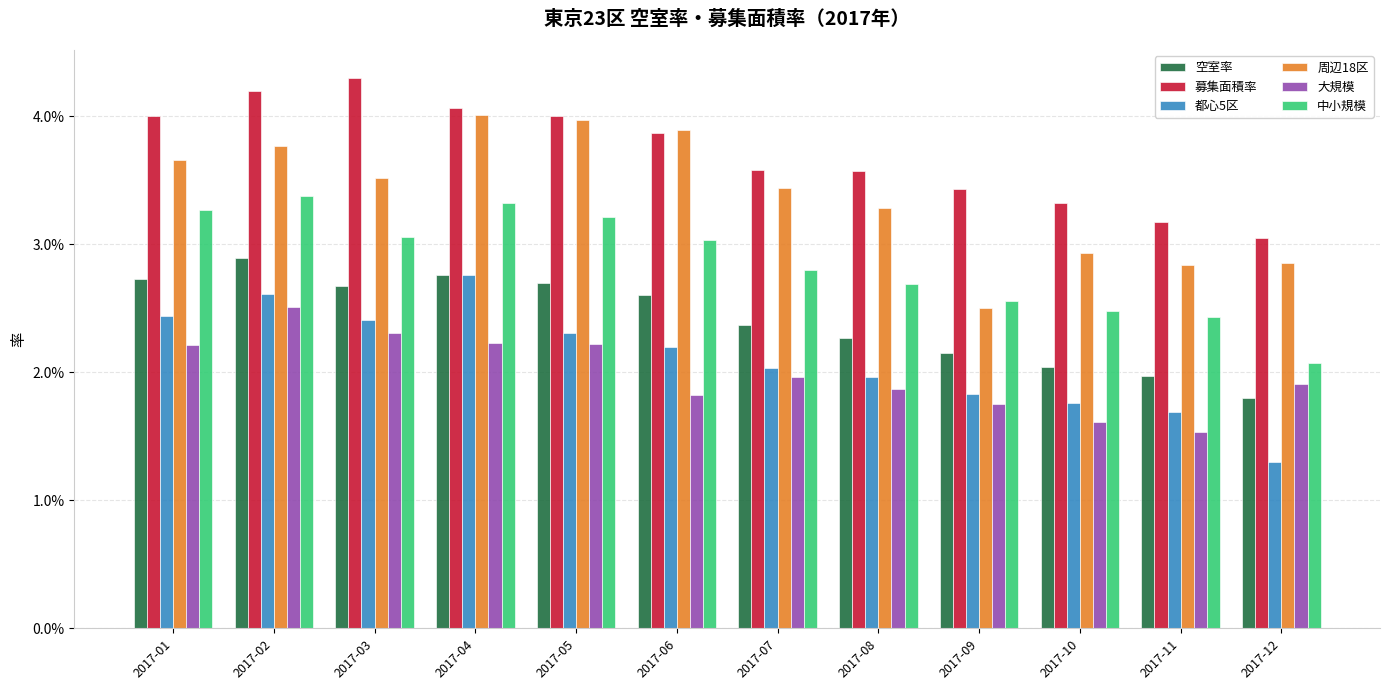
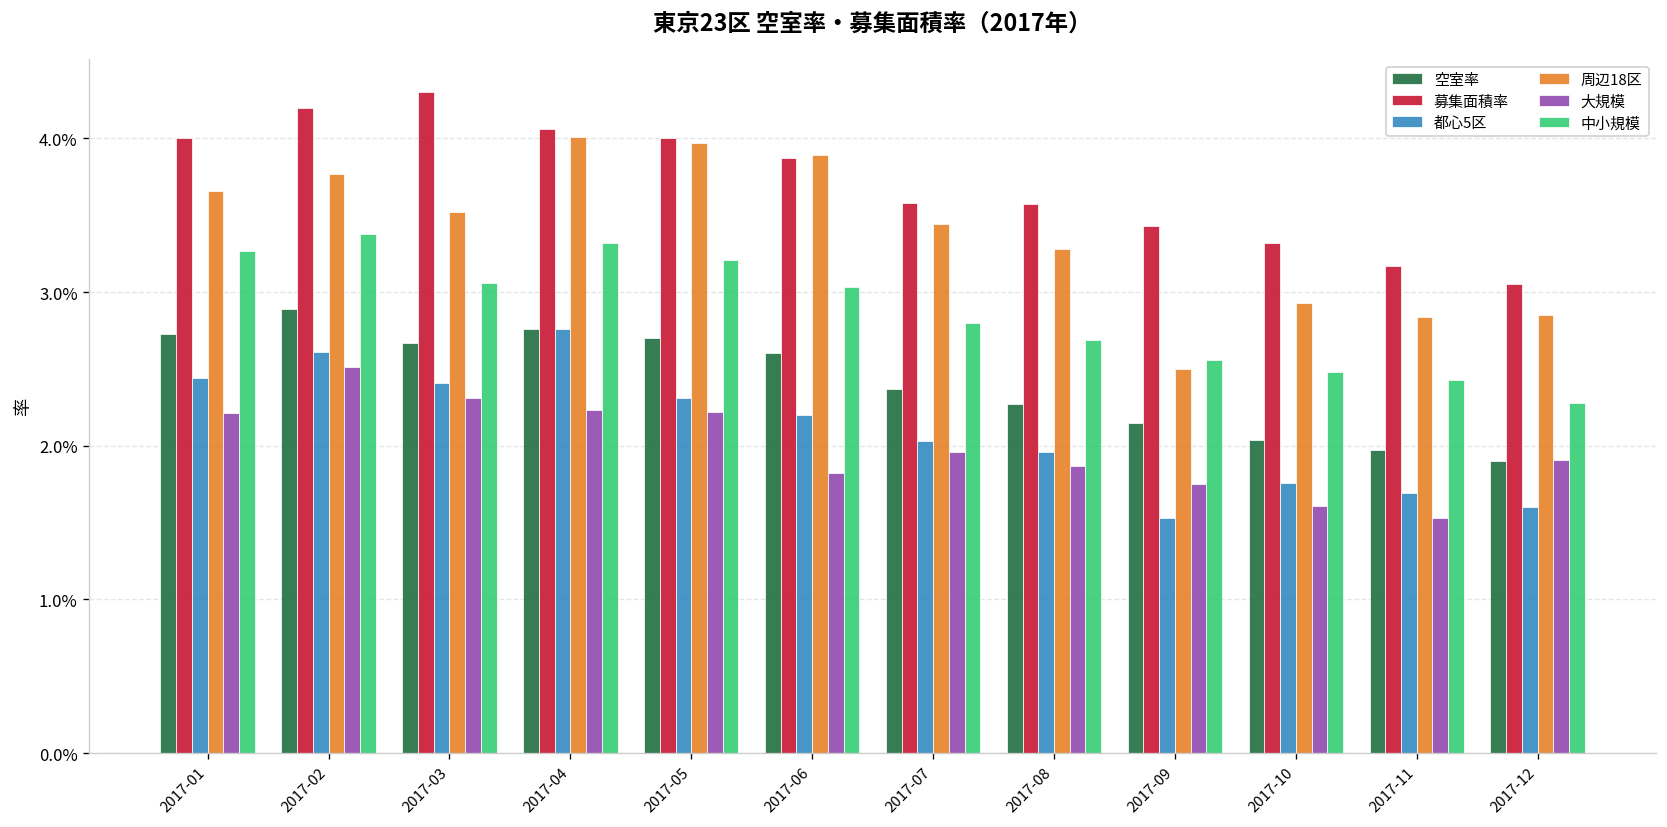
  {
    "空室率": {
      "2017-01": "2.73%",
      "2017-02": "2.89%",
      "2017-03": "2.67%",
      "2017-04": "2.76%",
      "2017-05": "2.70%",
      "2017-06": "2.60%",
      "2017-07": "2.37%",
      "2017-08": "2.27%",
      "2017-09": "2.15%",
      "2017-10": "2.04%",
      "2017-11": "1.97%",
-     "2017-12": "1.80%"
+     "2017-12": "1.90%"
    },
    "募集面積率": {
      "2017-01": "4.00%",
      "2017-02": "4.20%",
      "2017-03": "4.30%",
      "2017-04": "4.06%",
      "2017-05": "4.00%",
      "2017-06": "3.87%",
      "2017-07": "3.58%",
      "2017-08": "3.57%",
      "2017-09": "3.43%",
      "2017-10": "3.32%",
      "2017-11": "3.17%",
      "2017-12": "3.05%"
    },
    "都心5区": {
      "2017-01": "2.44%",
      "2017-02": "2.61%",
      "2017-03": "2.41%",
      "2017-04": "2.76%",
      "2017-05": "2.31%",
      "2017-06": "2.20%",
      "2017-07": "2.03%",
      "2017-08": "1.96%",
-     "2017-09": "1.83%",
+     "2017-09": "1.53%",
      "2017-10": "1.76%",
      "2017-11": "1.69%",
-     "2017-12": "1.30%"
+     "2017-12": "1.60%"
    },
    "周辺18区": {
      "2017-01": "3.66%",
      "2017-02": "3.77%",
      "2017-03": "3.52%",
      "2017-04": "4.01%",
      "2017-05": "3.97%",
      "2017-06": "3.89%",
      "2017-07": "3.44%",
      "2017-08": "3.28%",
      "2017-09": "2.50%",
      "2017-10": "2.93%",
      "2017-11": "2.84%",
      "2017-12": "2.85%"
    },
    "大規模": {
      "2017-01": "2.21%",
      "2017-02": "2.51%",
      "2017-03": "2.31%",
      "2017-04": "2.23%",
      "2017-05": "2.22%",
      "2017-06": "1.82%",
      "2017-07": "1.96%",
      "2017-08": "1.87%",
      "2017-09": "1.75%",
      "2017-10": "1.61%",
      "2017-11": "1.53%",
      "2017-12": "1.91%"
    },
    "中小規模": {
      "2017-01": "3.27%",
      "2017-02": "3.38%",
      "2017-03": "3.06%",
      "2017-04": "3.32%",
      "2017-05": "3.21%",
      "2017-06": "3.03%",
      "2017-07": "2.80%",
      "2017-08": "2.69%",
      "2017-09": "2.56%",
      "2017-10": "2.48%",
      "2017-11": "2.43%",
-     "2017-12": "2.07%"
+     "2017-12": "2.28%"
    }
  }
